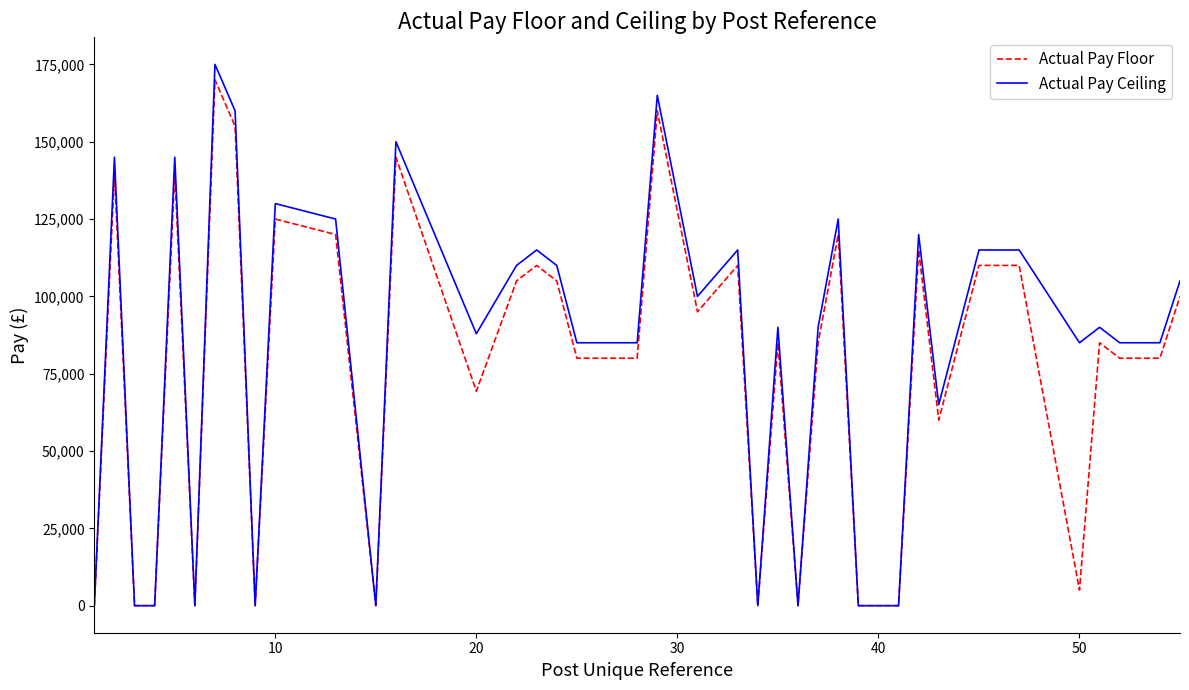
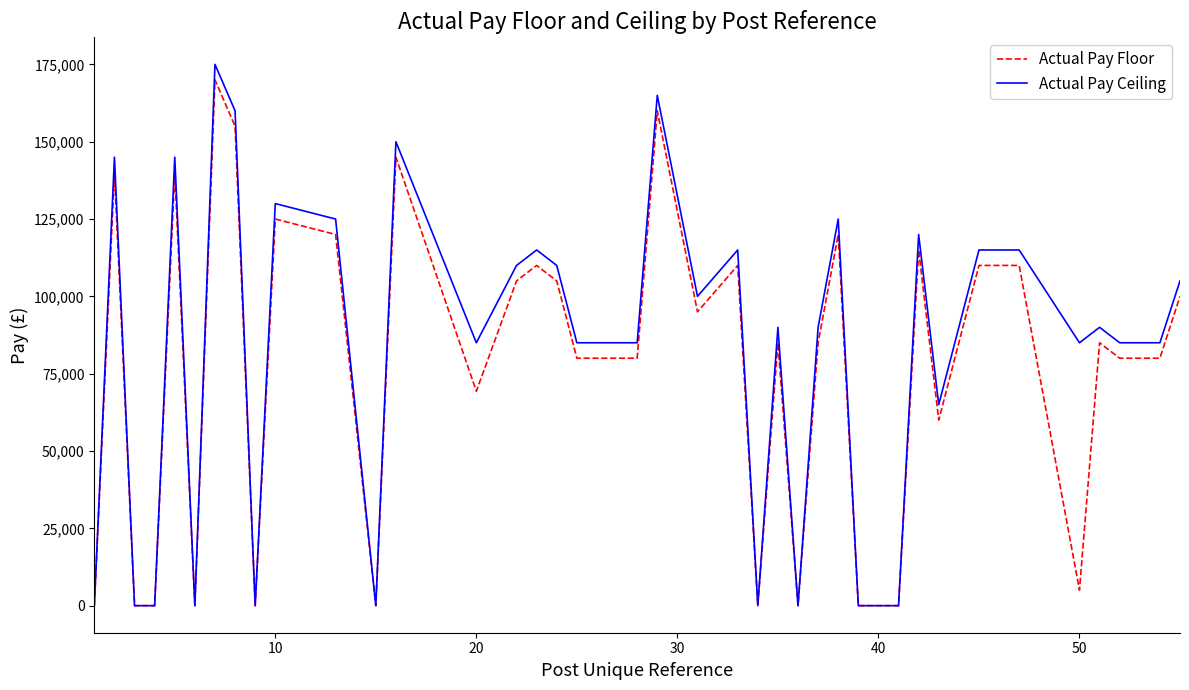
  {
    "Actual Pay Floor": {
      "10": "125,000",
      "20": "69,000",
      "50": "5,000"
    },
    "Actual Pay Ceiling": {
      "10": "130,000",
-     "20": "88,000",
+     "20": "85,000",
      "50": "85,000"
    }
  }
